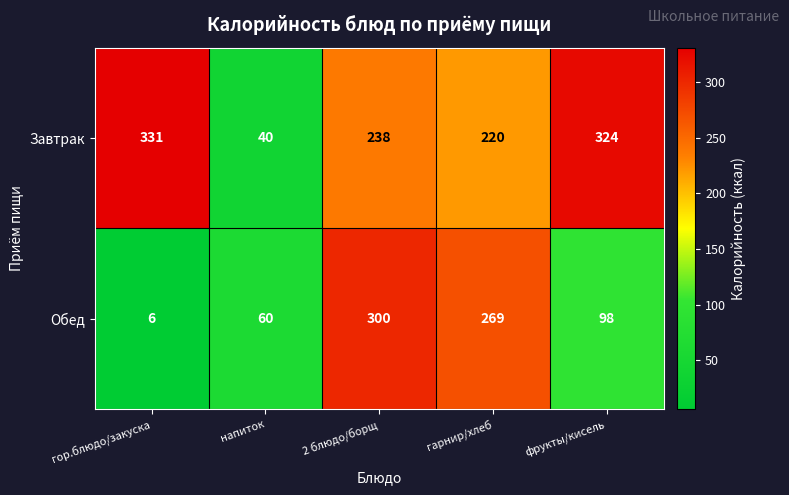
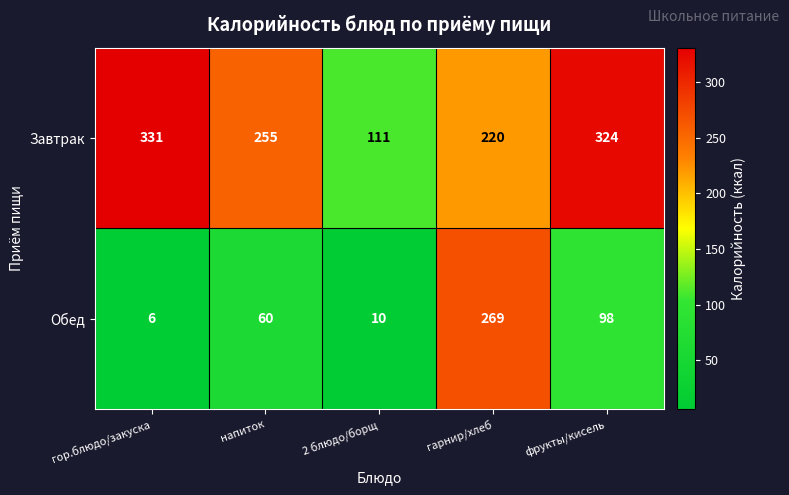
  {
    "Завтрак": {
      "гор.блюдо/закуска": 331,
-     "напиток": 40,
-     "2 блюдо/борщ": 238,
+     "напиток": 255,
+     "2 блюдо/борщ": 111,
      "гарнир/хлеб": 220,
      "фрукты/кисель": 324
    },
    "Обед": {
      "гор.блюдо/закуска": 6,
      "напиток": 60,
-     "2 блюдо/борщ": 300,
+     "2 блюдо/борщ": 10,
      "гарнир/хлеб": 269,
      "фрукты/кисель": 98
    }
  }
